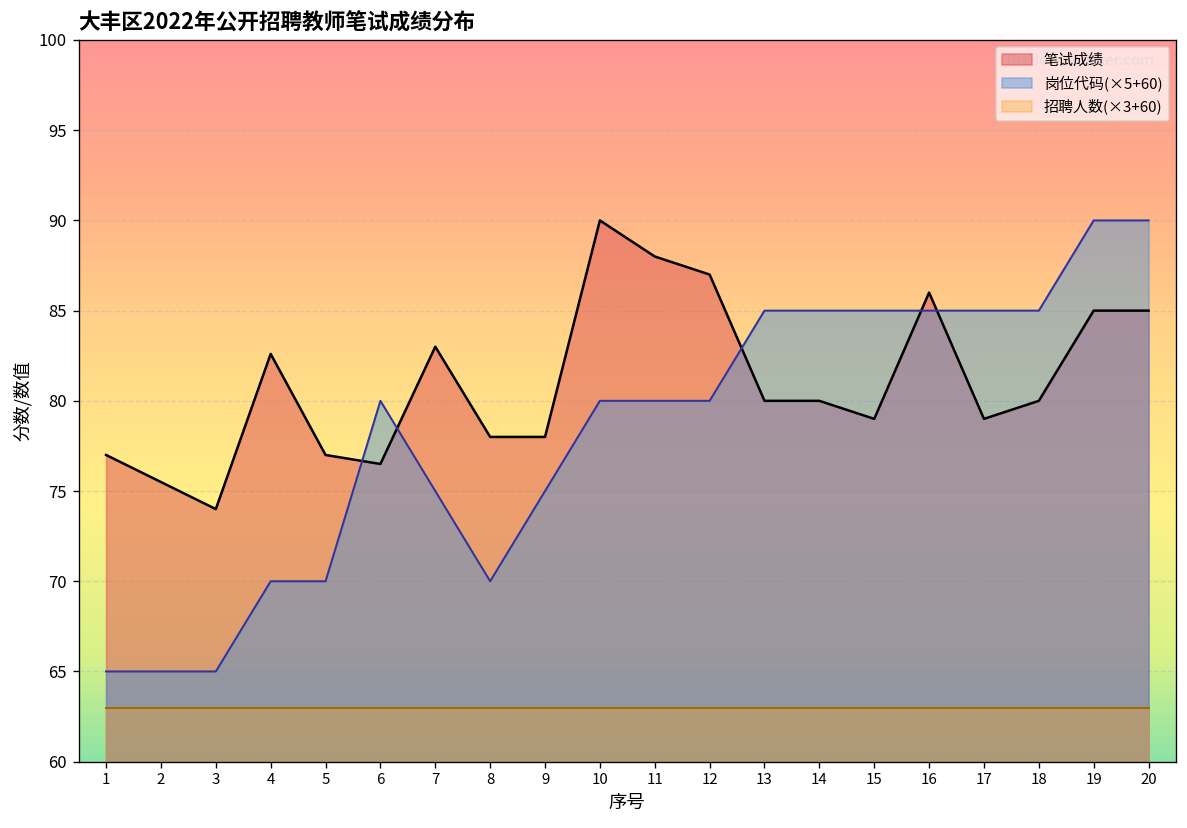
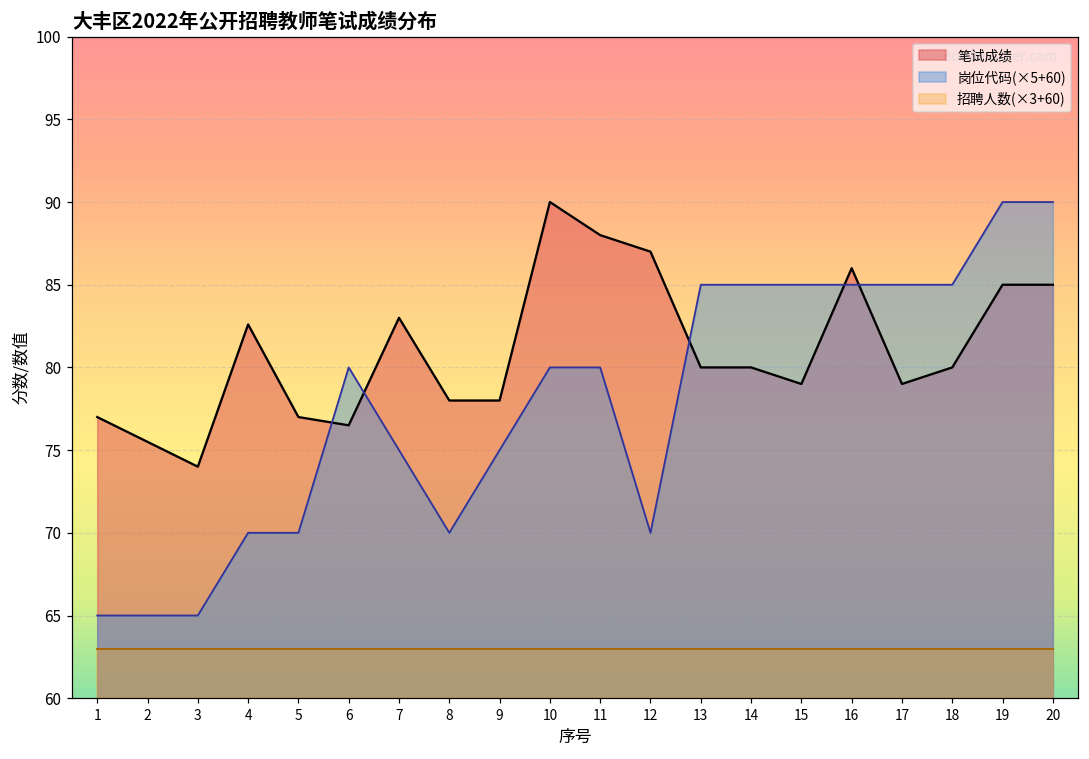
  {
    "笔试成绩": {
      "1": 77.0,
      "2": 75.5,
      "3": 74.0,
      "4": 82.6,
      "5": 77.0,
      "6": 76.5,
      "7": 83.0,
      "8": 78.0,
      "9": 78.0,
      "10": 90.0,
      "11": 88.0,
      "12": 87.0,
      "13": 80.0,
      "14": 80.0,
      "15": 79.0,
      "16": 86.0,
      "17": 79.0,
      "18": 80.0,
      "19": 85.0,
      "20": 85.0
    },
    "岗位代码(×5+60)": {
      "1": 65.0,
      "2": 65.0,
      "3": 65.0,
      "4": 70.0,
      "5": 70.0,
      "6": 80.0,
      "7": 75.0,
      "8": 70.0,
      "9": 75.0,
      "10": 80.0,
      "11": 80.0,
-     "12": 80.0,
+     "12": 70.0,
      "13": 85.0,
      "14": 85.0,
      "15": 85.0,
      "16": 85.0,
      "17": 85.0,
      "18": 85.0,
      "19": 90.0,
      "20": 90.0
    },
    "招聘人数(×3+60)": {
      "1": 63.0,
      "2": 63.0,
      "3": 63.0,
      "4": 63.0,
      "5": 63.0,
      "6": 63.0,
      "7": 63.0,
      "8": 63.0,
      "9": 63.0,
      "10": 63.0,
      "11": 63.0,
      "12": 63.0,
      "13": 63.0,
      "14": 63.0,
      "15": 63.0,
      "16": 63.0,
      "17": 63.0,
      "18": 63.0,
      "19": 63.0,
      "20": 63.0
    }
  }
